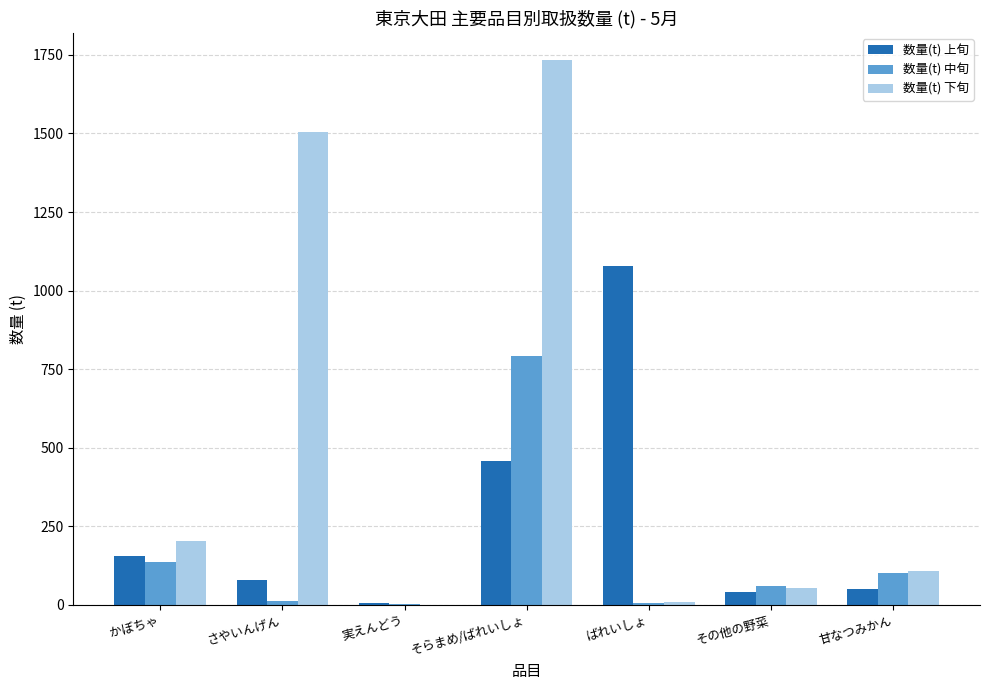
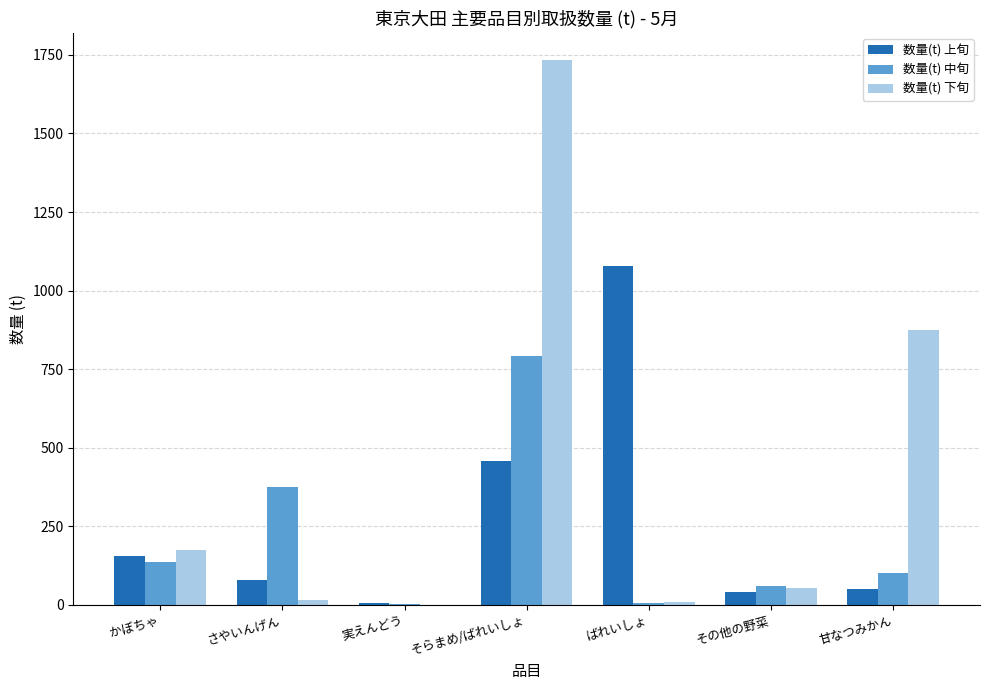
  {
    "数量(t) 上旬": {
      "かぼちゃ": 160,
      "さやいんげん": 80,
      "そらまめ/ばれいしょ": 460,
      "ばれいしょ": 1080,
      "その他の野菜": 40,
      "甘なつみかん": 50
    },
    "数量(t) 中旬": {
      "かぼちゃ": 140,
-     "さやいんげん": 10,
+     "さやいんげん": 370,
      "そらまめ/ばれいしょ": 790,
      "その他の野菜": 60,
      "甘なつみかん": 100
    },
    "数量(t) 下旬": {
-     "かぼちゃ": 200,
-     "さやいんげん": 1510,
+     "かぼちゃ": 180,
+     "さやいんげん": 10,
      "実えんどう": 0,
      "そらまめ/ばれいしょ": 1730,
      "ばれいしょ": 10,
      "その他の野菜": 50,
-     "甘なつみかん": 110
+     "甘なつみかん": 870
    }
  }
